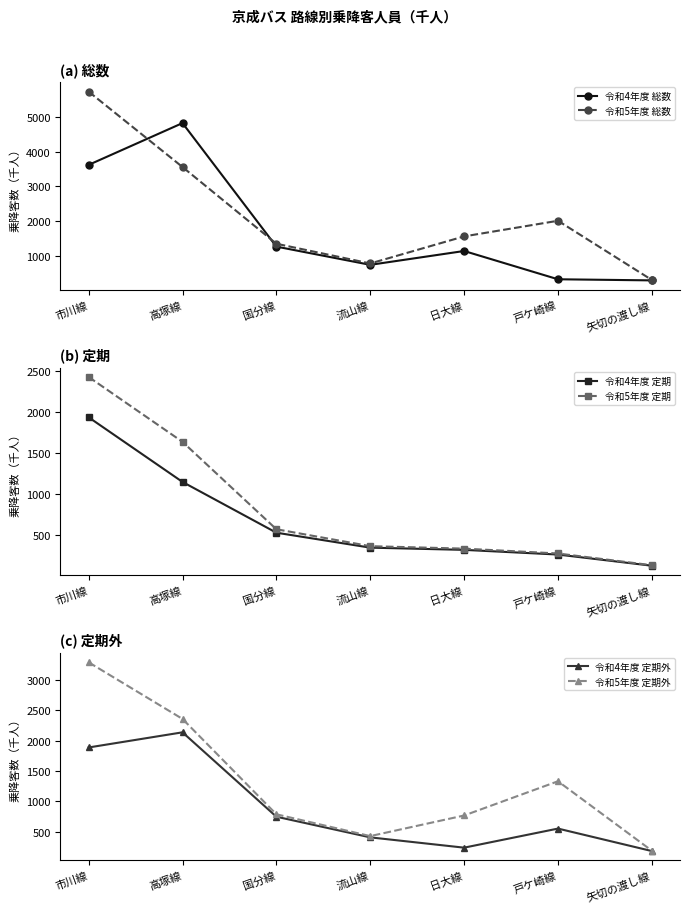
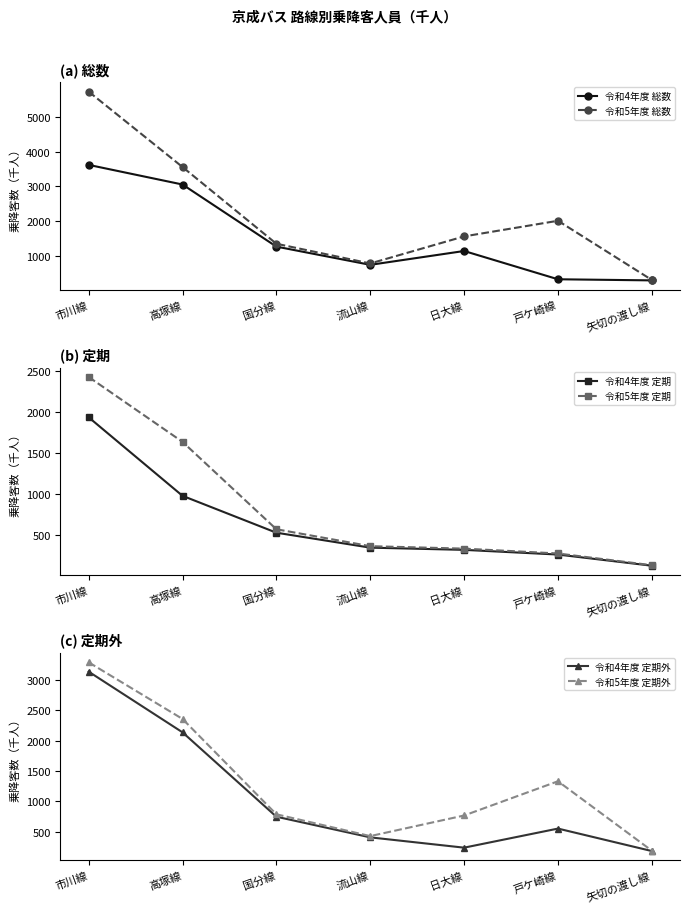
  {
    "(a) 総数": {
      "令和4年度 総数": {
        "市川線": 3600,
-       "高塚線": 4800,
+       "高塚線": 3100,
        "国分線": 1300,
        "日大線": 1200,
        "戸ケ崎線": 300
      },
      "令和5年度 総数": {
        "市川線": 5700,
        "高塚線": 3600,
        "国分線": 1400,
        "日大線": 1600,
        "戸ケ崎線": 2000
      }
    },
    "(b) 定期": {
      "令和4年度 定期": {
        "市川線": 1900,
-       "高塚線": 1100,
+       "高塚線": 1000,
        "国分線": 500
      },
      "令和5年度 定期": {
        "市川線": 2400,
        "高塚線": 1600,
        "国分線": 600
      }
    },
    "(c) 定期外": {
      "令和4年度 定期外": {
-       "市川線": 1900,
+       "市川線": 3100,
        "高塚線": 2100,
        "日大線": 200,
        "戸ケ崎線": 500
      },
      "令和5年度 定期外": {
        "市川線": 3300,
        "高塚線": 2400,
        "日大線": 800,
        "戸ケ崎線": 1300
      }
    }
  }
